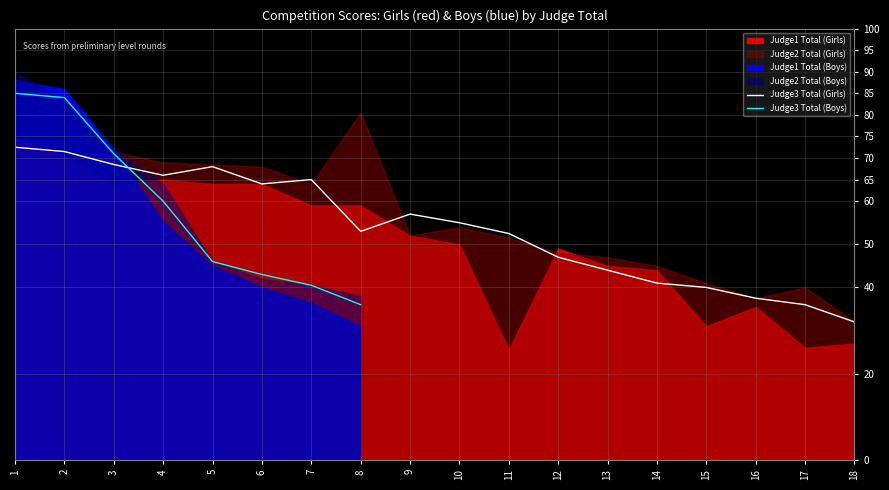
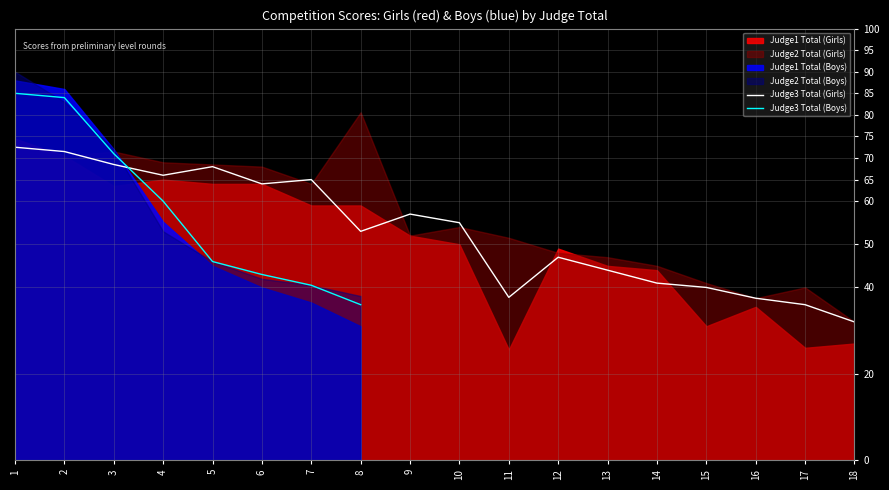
  {
    "Judge1 Total (Girls)": {
      "1": 75,
      "3": 64,
      "4": 65,
      "5": 64,
      "7": 59,
      "8": 59,
      "10": 50,
      "11": 26,
      "12": 49,
      "13": 45,
      "14": 44,
      "15": 31,
      "16": 36,
      "17": 26,
      "18": 27
    },
    "Judge3 Total (Girls)": {
      "2": 72,
      "3": 69,
      "4": 66,
      "7": 65,
      "8": 53,
      "9": 57,
      "10": 55,
-     "11": 53,
+     "11": 38,
      "12": 47,
      "13": 44,
      "14": 41,
      "15": 40,
      "17": 36
    },
    "Judge3 Total (Boys)": {
      "1": 85,
      "2": 84,
      "4": 60,
      "6": 43,
      "8": 36
    },
    "Judge2 Total (Girls)": {
      "4": 69,
      "6": 68,
      "7": 64,
      "8": 81,
      "10": 54,
      "11": 52,
      "12": 48,
      "13": 47,
      "14": 45,
      "15": 41,
      "17": 40
    },
    "Judge1 Total (Boys)": {
      "1": 88,
      "2": 86,
      "4": 55,
      "5": 45,
      "6": 40,
      "7": 37,
      "8": 31
    },
    "Judge2 Total (Boys)": {
      "1": 90,
      "2": 83,
-     "4": 64,
+     "4": 53,
      "6": 42,
      "8": 38
    }
  }
